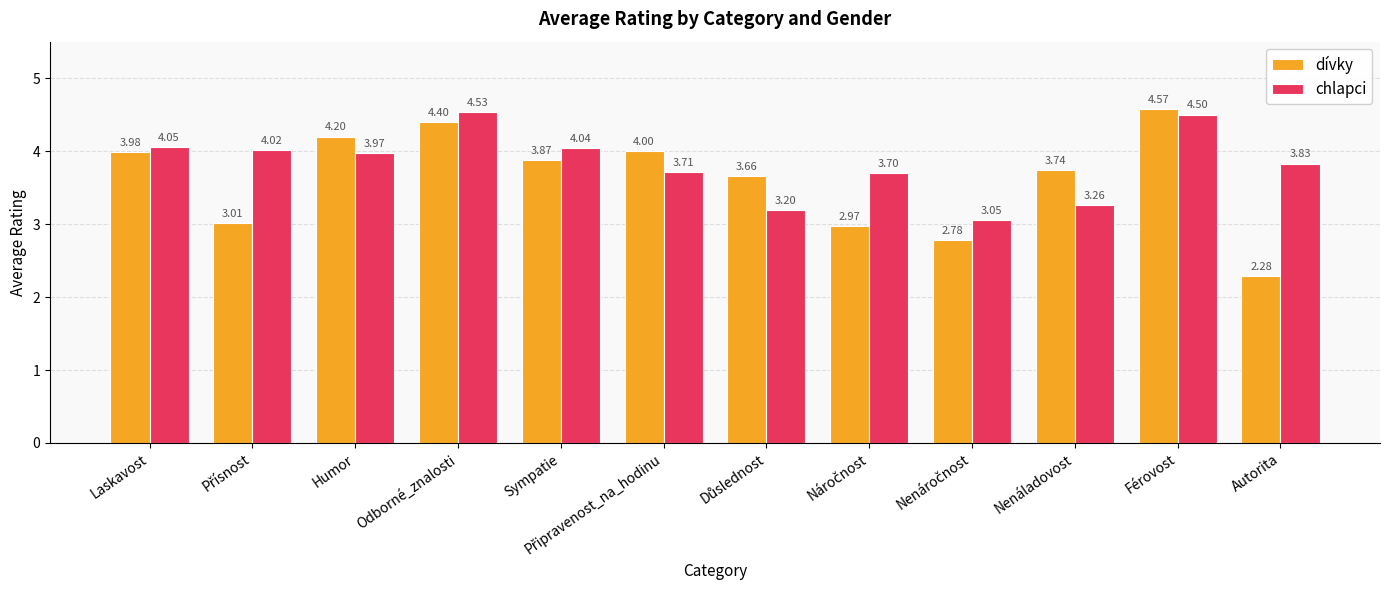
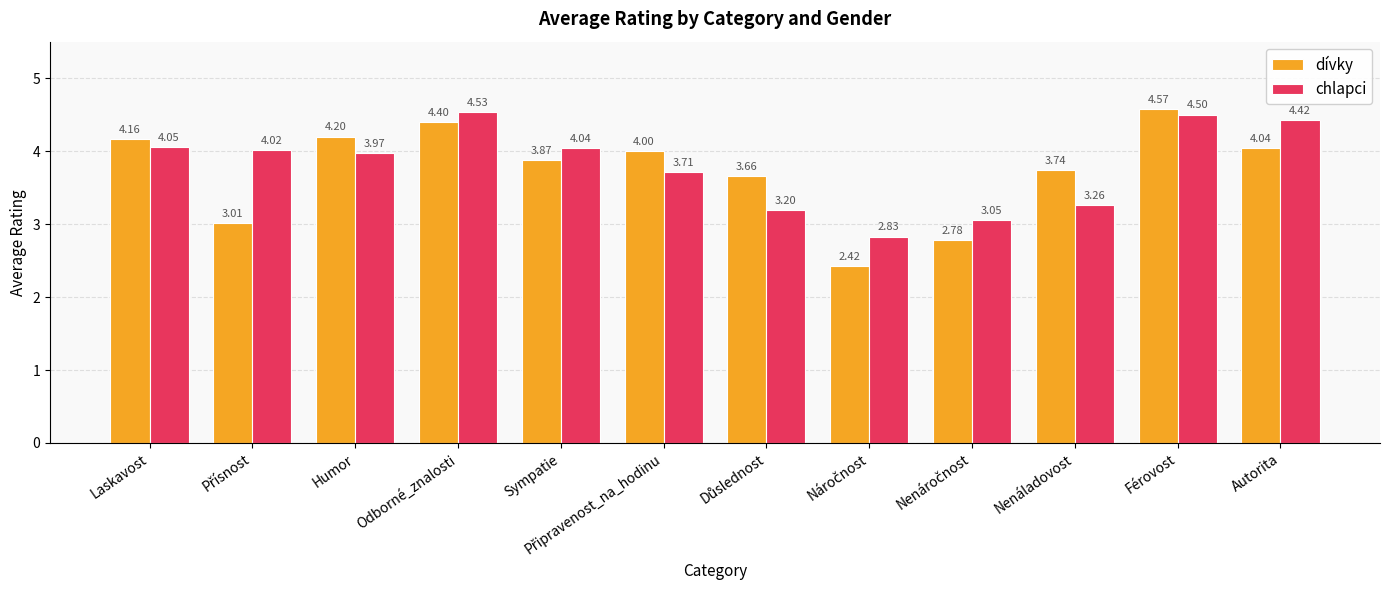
  {
    "dívky": {
-     "Laskavost": 3.98,
+     "Laskavost": 4.16,
      "Přísnost": 3.01,
      "Humor": 4.20,
      "Odborné_znalosti": 4.40,
      "Sympatie": 3.87,
      "Připravenost_na_hodinu": 4.00,
      "Důslednost": 3.66,
-     "Náročnost": 2.97,
+     "Náročnost": 2.42,
      "Nenáročnost": 2.78,
      "Nenáladovost": 3.74,
      "Férovost": 4.57,
-     "Autorita": 2.28
+     "Autorita": 4.04
    },
    "chlapci": {
      "Laskavost": 4.05,
      "Přísnost": 4.02,
      "Humor": 3.97,
      "Odborné_znalosti": 4.53,
      "Sympatie": 4.04,
      "Připravenost_na_hodinu": 3.71,
      "Důslednost": 3.20,
-     "Náročnost": 3.70,
+     "Náročnost": 2.83,
      "Nenáročnost": 3.05,
      "Nenáladovost": 3.26,
      "Férovost": 4.50,
-     "Autorita": 3.83
+     "Autorita": 4.42
    }
  }
